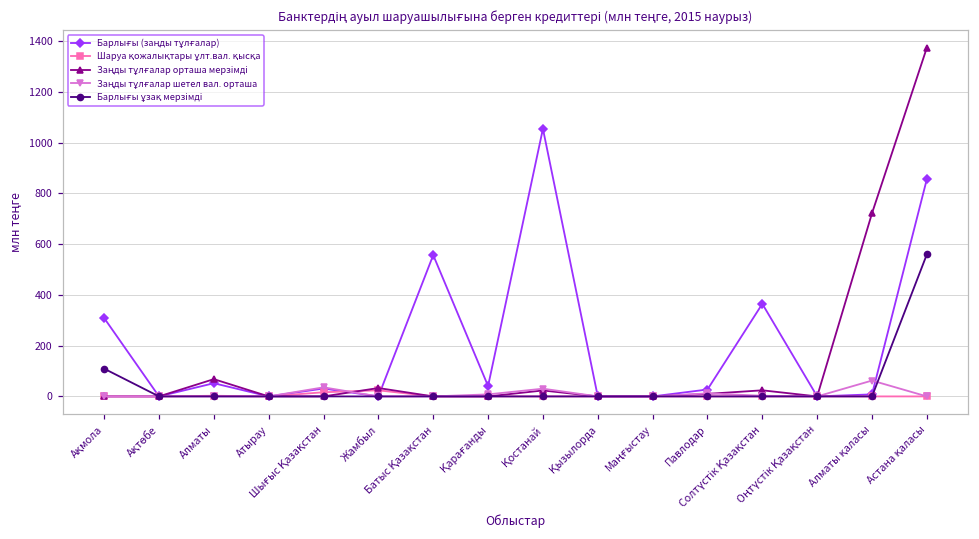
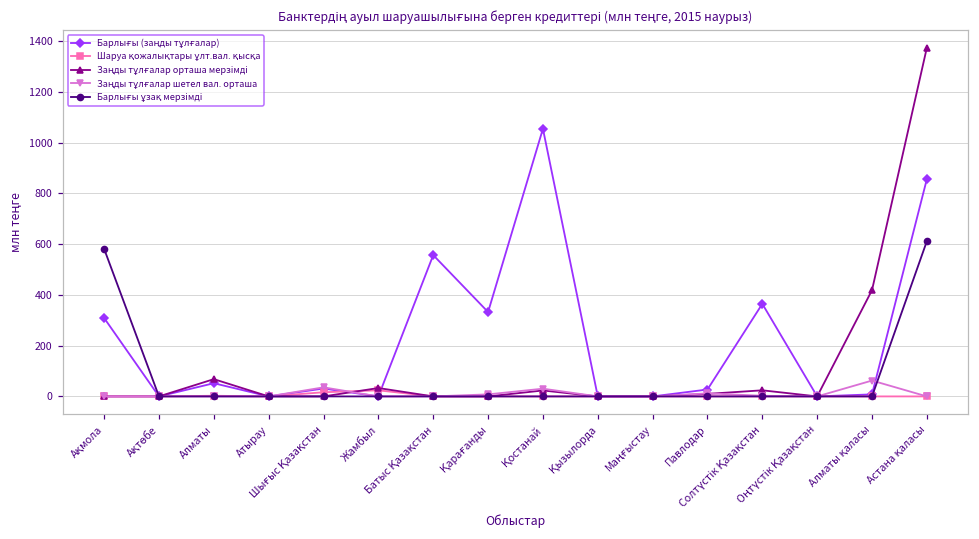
  {
    "Барлығы (заңды тұлғалар)": {
      "Ақмола": 310,
      "Алматы": 50,
      "Батыс Қазақстан": 560,
-     "Қарағанды": 40,
+     "Қарағанды": 330,
      "Қостанай": 1050,
      "Павлодар": 30,
      "Солтүстік Қазақстан": 360,
      "Астана қаласы": 860
    },
    "Заңды тұлғалар орташа мерзімді": {
      "Алматы": 70,
      "Солтүстік Қазақстан": 20,
-     "Алматы қаласы": 720,
+     "Алматы қаласы": 420,
      "Астана қаласы": 1370
    },
    "Барлығы ұзақ мерзімді": {
-     "Ақмола": 110,
-     "Астана қаласы": 560
+     "Ақмола": 580,
+     "Астана қаласы": 610
    }
  }
